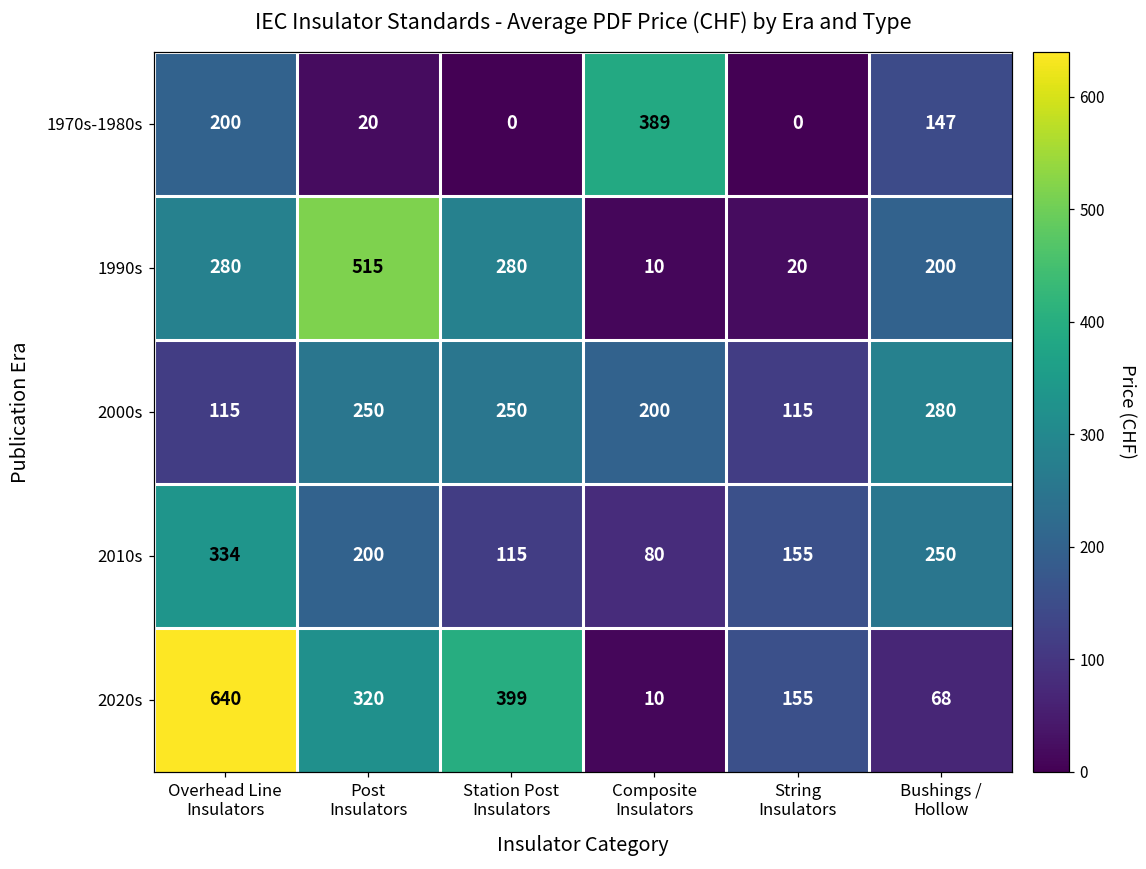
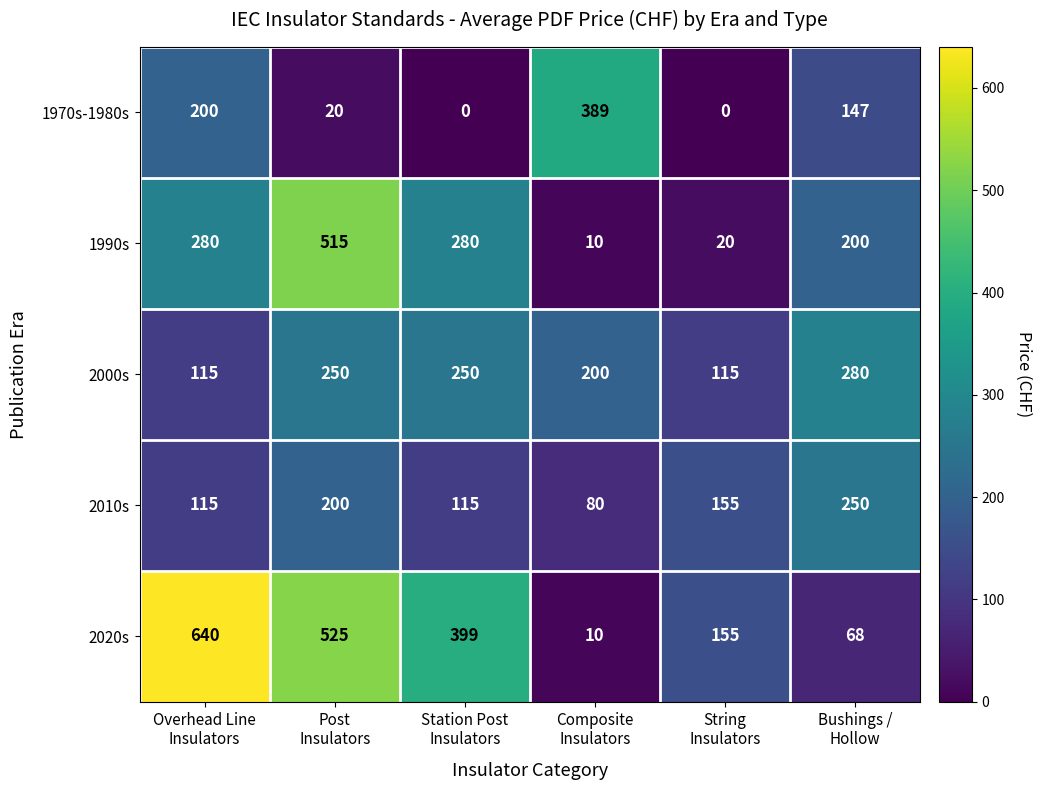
  {
    "1970s-1980s": {
      "Overhead Line Insulators": 200,
      "Post Insulators": 20,
      "Station Post Insulators": 0,
      "Composite Insulators": 389,
      "String Insulators": 0,
      "Bushings / Hollow": 147
    },
    "1990s": {
      "Overhead Line Insulators": 280,
      "Post Insulators": 515,
      "Station Post Insulators": 280,
      "Composite Insulators": 10,
      "String Insulators": 20,
      "Bushings / Hollow": 200
    },
    "2000s": {
      "Overhead Line Insulators": 115,
      "Post Insulators": 250,
      "Station Post Insulators": 250,
      "Composite Insulators": 200,
      "String Insulators": 115,
      "Bushings / Hollow": 280
    },
    "2010s": {
-     "Overhead Line Insulators": 334,
+     "Overhead Line Insulators": 115,
      "Post Insulators": 200,
      "Station Post Insulators": 115,
      "Composite Insulators": 80,
      "String Insulators": 155,
      "Bushings / Hollow": 250
    },
    "2020s": {
      "Overhead Line Insulators": 640,
-     "Post Insulators": 320,
+     "Post Insulators": 525,
      "Station Post Insulators": 399,
      "Composite Insulators": 10,
      "String Insulators": 155,
      "Bushings / Hollow": 68
    }
  }
